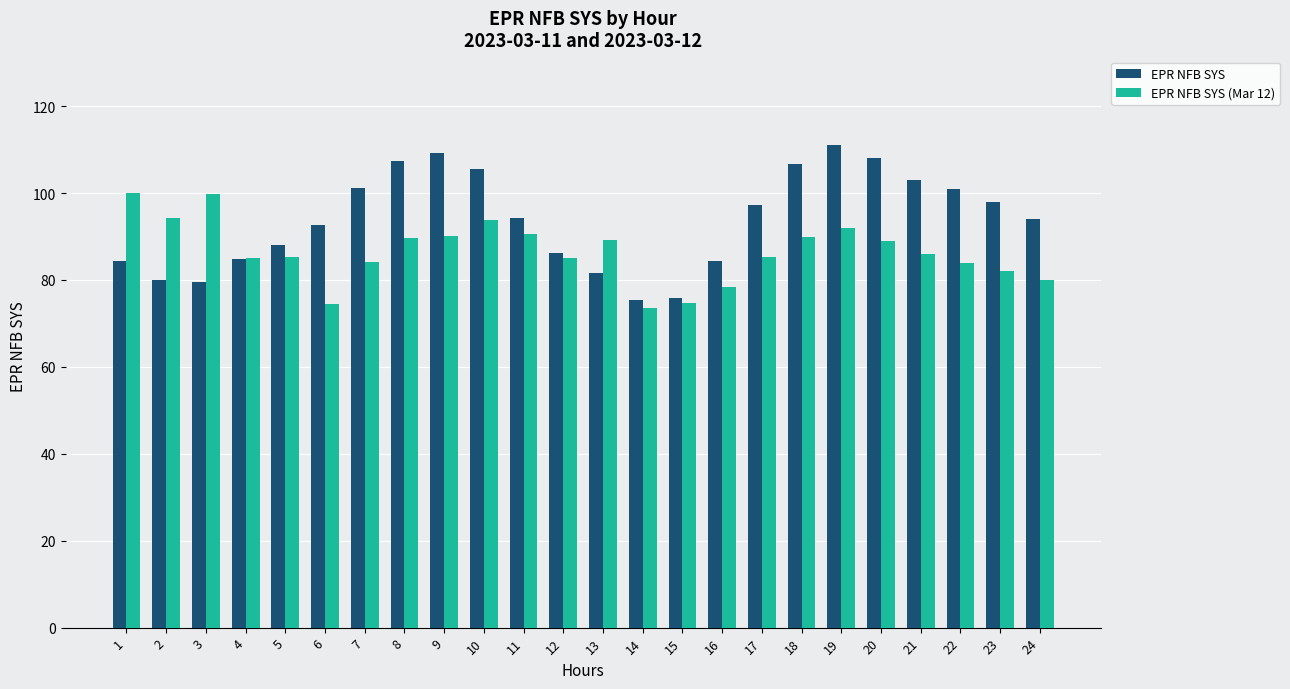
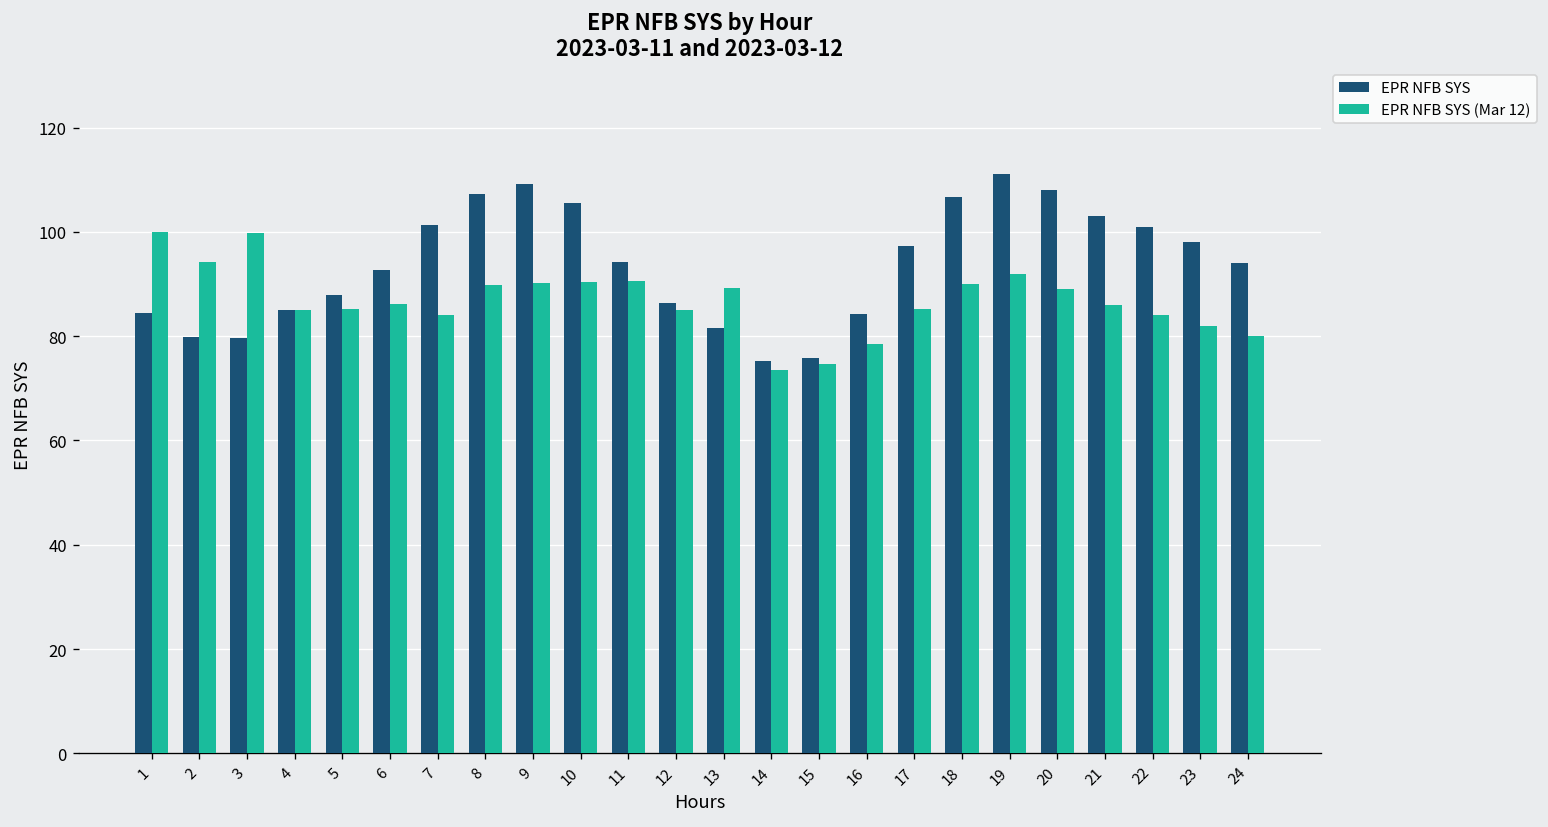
  {
    "EPR NFB SYS": {
      "1": 84,
      "2": 80,
      "3": 80,
      "4": 85,
      "5": 88,
      "6": 93,
      "7": 101,
      "8": 107,
      "9": 109,
      "10": 106,
      "11": 94,
      "12": 86,
      "13": 82,
      "14": 75,
      "15": 76,
      "16": 84,
      "17": 97,
      "18": 107,
      "19": 111,
      "20": 108,
      "21": 103,
      "22": 101,
      "23": 98,
      "24": 94
    },
    "EPR NFB SYS (Mar 12)": {
      "1": 100,
      "2": 94,
      "3": 100,
      "4": 85,
      "5": 85,
-     "6": 74,
+     "6": 86,
      "7": 84,
      "8": 90,
      "9": 90,
-     "10": 94,
+     "10": 90,
      "11": 91,
      "12": 85,
      "13": 89,
      "14": 74,
      "15": 75,
      "16": 78,
      "17": 85,
      "18": 90,
      "19": 92,
      "20": 89,
      "21": 86,
      "22": 84,
      "23": 82,
      "24": 80
    }
  }
